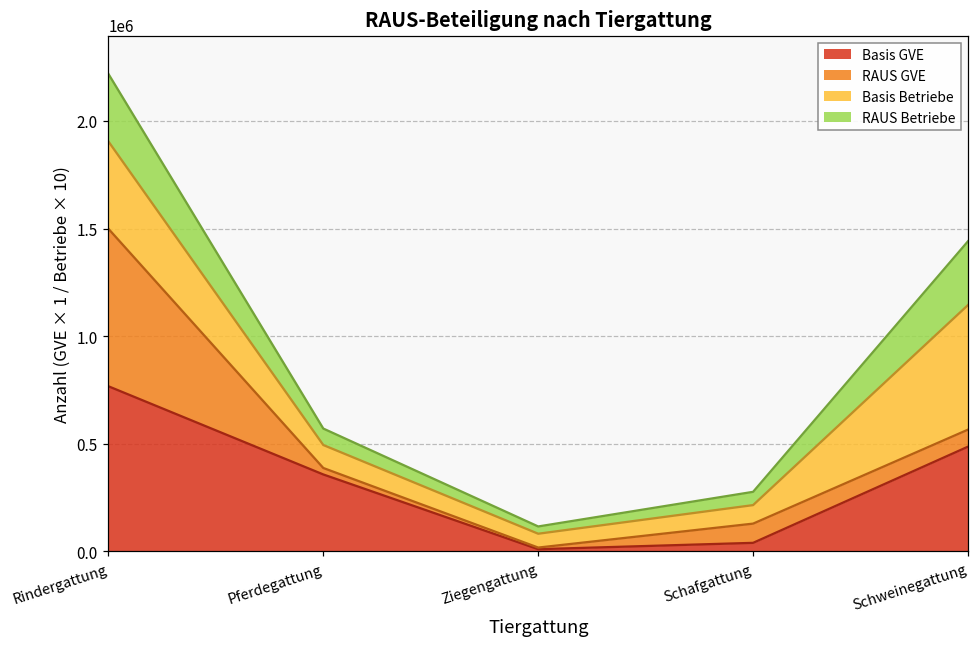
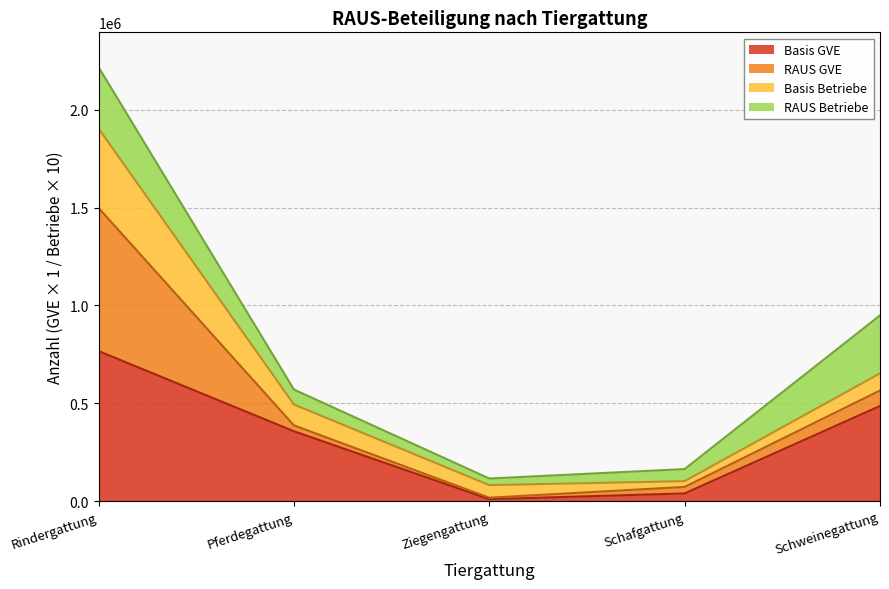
  {
    "Basis GVE": {
      "Rindergattung": 770000,
      "Pferdegattung": 360000,
      "Schafgattung": 40000,
      "Schweinegattung": 490000
    },
    "RAUS GVE": {
      "Rindergattung": 730000,
      "Pferdegattung": 30000,
-     "Schafgattung": 90000,
+     "Schafgattung": 30000,
      "Schweinegattung": 80000
    },
    "Basis Betriebe": {
      "Rindergattung": 410000,
      "Pferdegattung": 110000,
      "Ziegengattung": 60000,
-     "Schafgattung": 90000,
-     "Schweinegattung": 580000
+     "Schafgattung": 30000,
+     "Schweinegattung": 90000
    },
    "RAUS Betriebe": {
      "Rindergattung": 310000,
      "Pferdegattung": 80000,
      "Ziegengattung": 30000,
      "Schafgattung": 60000,
      "Schweinegattung": 300000
    }
  }
